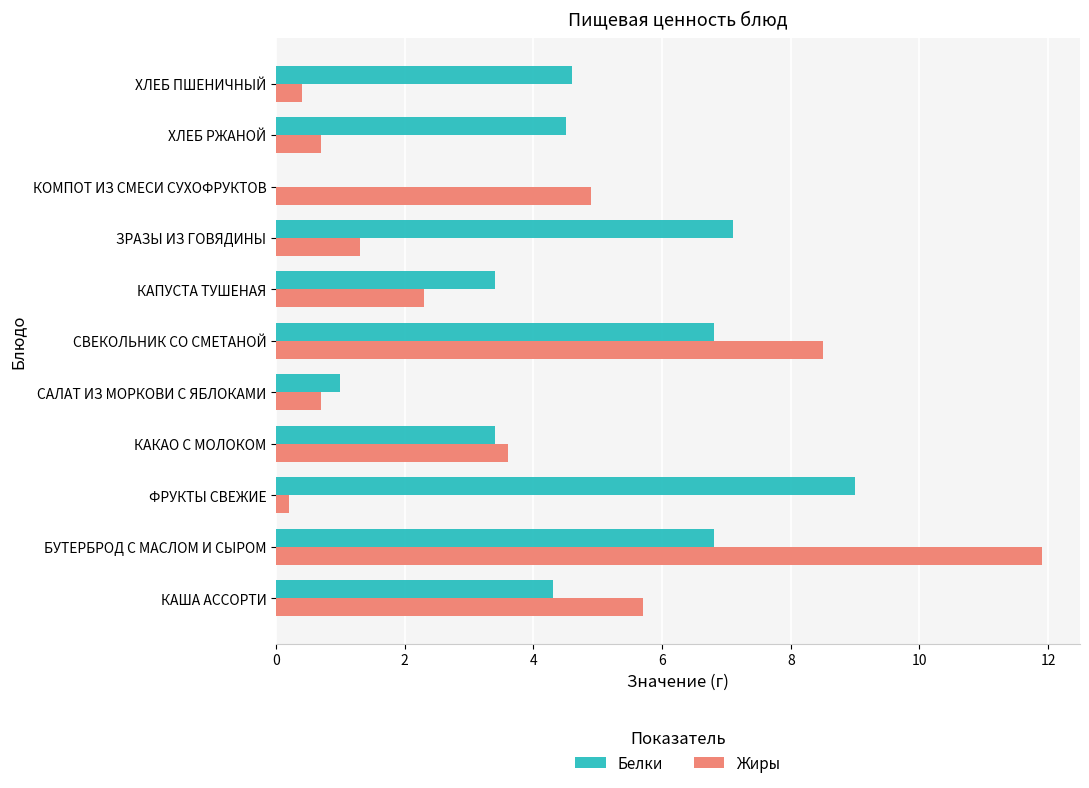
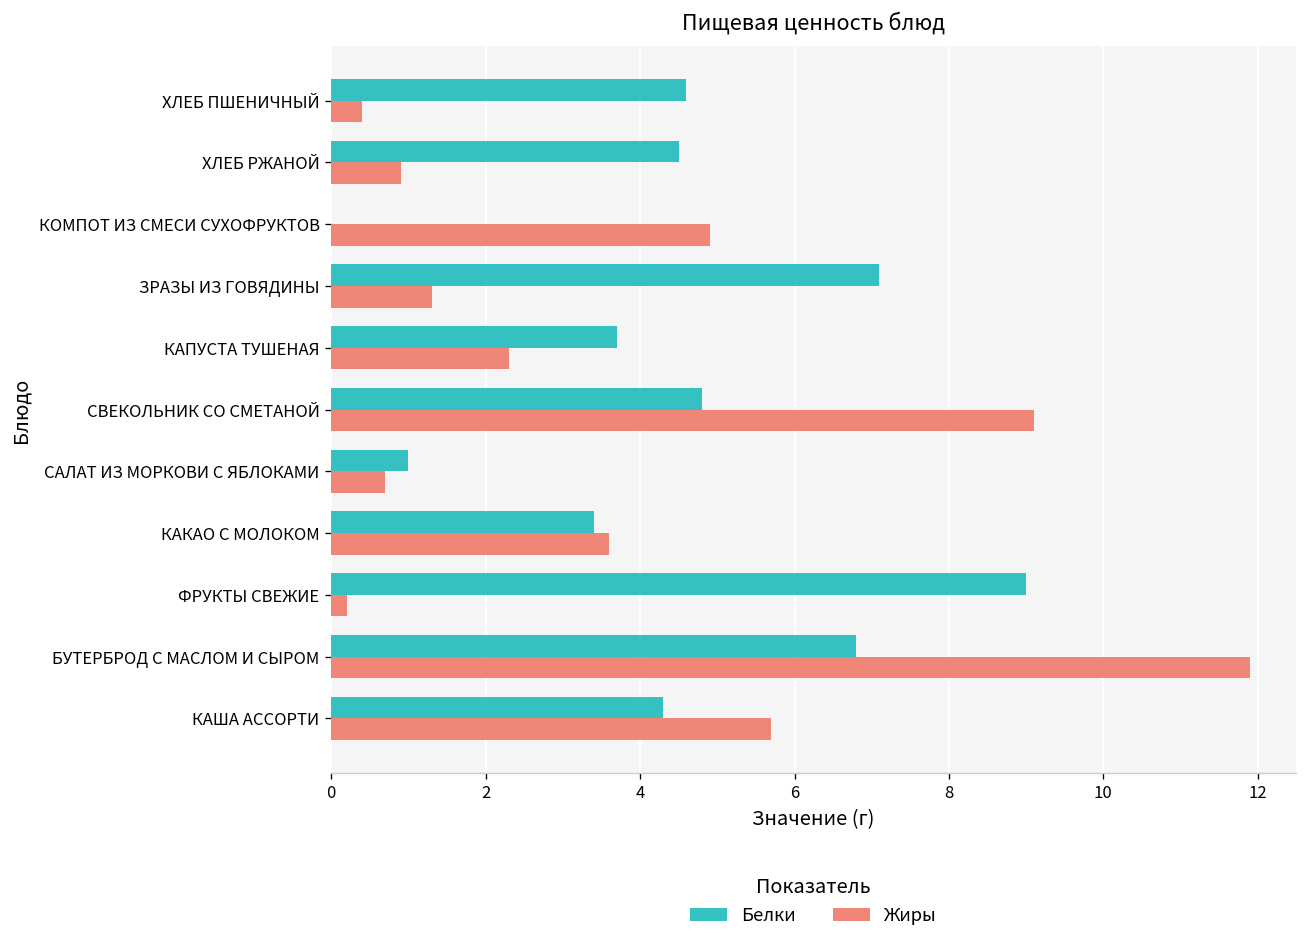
  {
    "Белки": {
      "ХЛЕБ ПШЕНИЧНЫЙ": 4.6,
      "ХЛЕБ РЖАНОЙ": 4.5,
      "КОМПОТ ИЗ СМЕСИ СУХОФРУКТОВ": 0.0,
      "ЗРАЗЫ ИЗ ГОВЯДИНЫ": 7.1,
-     "КАПУСТА ТУШЕНАЯ": 3.4,
-     "СВЕКОЛЬНИК СО СМЕТАНОЙ": 6.8,
+     "КАПУСТА ТУШЕНАЯ": 3.7,
+     "СВЕКОЛЬНИК СО СМЕТАНОЙ": 4.8,
      "САЛАТ ИЗ МОРКОВИ С ЯБЛОКАМИ": 1.0,
      "КАКАО С МОЛОКОМ": 3.4,
      "ФРУКТЫ СВЕЖИЕ": 9.0,
      "БУТЕРБРОД С МАСЛОМ И СЫРОМ": 6.8,
      "КАША АССОРТИ": 4.3
    },
    "Жиры": {
      "ХЛЕБ ПШЕНИЧНЫЙ": 0.4,
-     "ХЛЕБ РЖАНОЙ": 0.7,
+     "ХЛЕБ РЖАНОЙ": 0.9,
      "КОМПОТ ИЗ СМЕСИ СУХОФРУКТОВ": 4.9,
      "ЗРАЗЫ ИЗ ГОВЯДИНЫ": 1.3,
      "КАПУСТА ТУШЕНАЯ": 2.3,
-     "СВЕКОЛЬНИК СО СМЕТАНОЙ": 8.5,
+     "СВЕКОЛЬНИК СО СМЕТАНОЙ": 9.1,
      "САЛАТ ИЗ МОРКОВИ С ЯБЛОКАМИ": 0.7,
      "КАКАО С МОЛОКОМ": 3.6,
      "ФРУКТЫ СВЕЖИЕ": 0.2,
      "БУТЕРБРОД С МАСЛОМ И СЫРОМ": 11.9,
      "КАША АССОРТИ": 5.7
    }
  }
